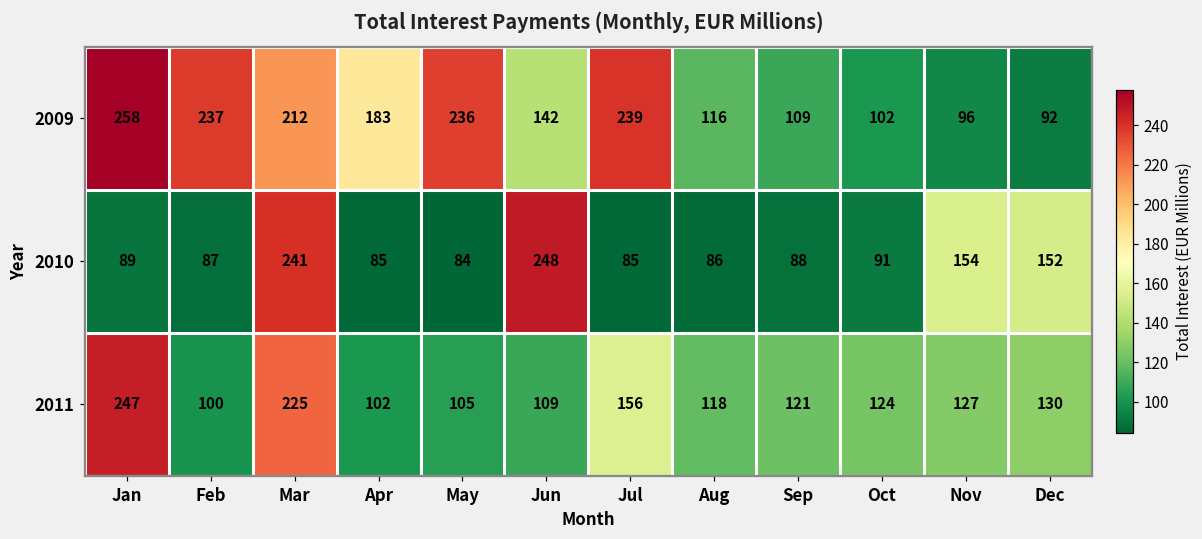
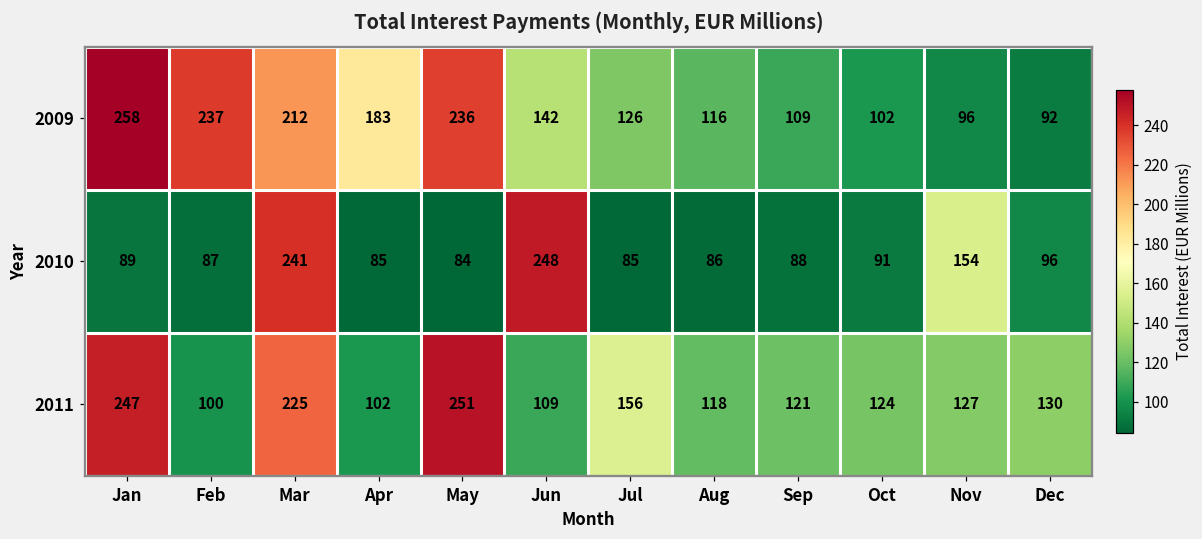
  {
    "2009": {
      "Jan": 258,
      "Feb": 237,
      "Mar": 212,
      "Apr": 183,
      "May": 236,
      "Jun": 142,
-     "Jul": 239,
+     "Jul": 126,
      "Aug": 116,
      "Sep": 109,
      "Oct": 102,
      "Nov": 96,
      "Dec": 92
    },
    "2010": {
      "Jan": 89,
      "Feb": 87,
      "Mar": 241,
      "Apr": 85,
      "May": 84,
      "Jun": 248,
      "Jul": 85,
      "Aug": 86,
      "Sep": 88,
      "Oct": 91,
      "Nov": 154,
-     "Dec": 152
+     "Dec": 96
    },
    "2011": {
      "Jan": 247,
      "Feb": 100,
      "Mar": 225,
      "Apr": 102,
-     "May": 105,
+     "May": 251,
      "Jun": 109,
      "Jul": 156,
      "Aug": 118,
      "Sep": 121,
      "Oct": 124,
      "Nov": 127,
      "Dec": 130
    }
  }
